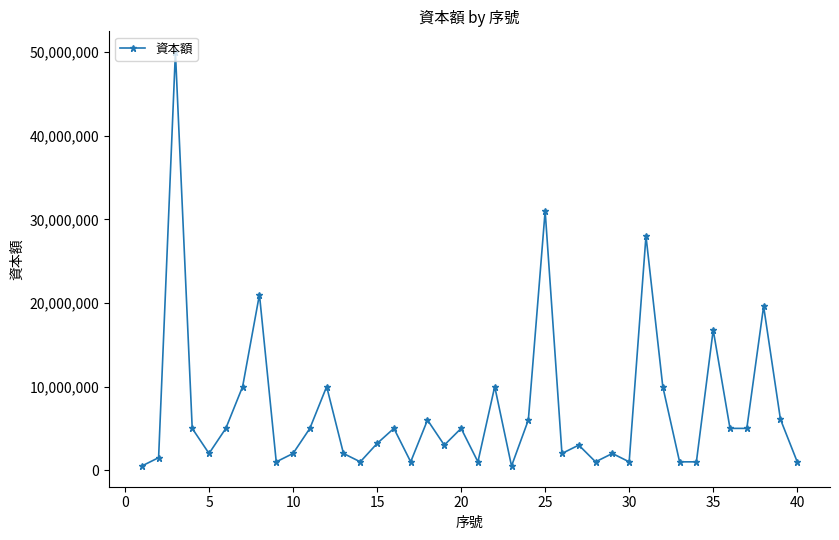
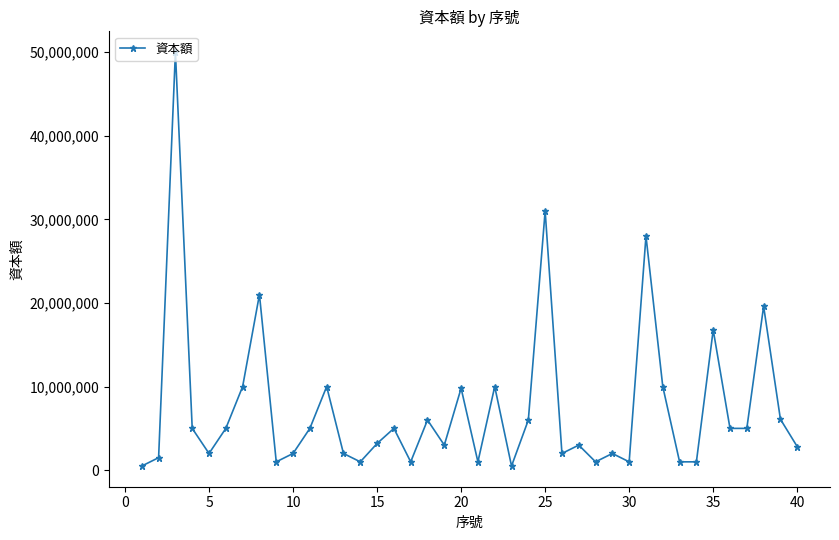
  {
    "5": "2,000,000",
    "10": "2,000,000",
    "15": "3,000,000",
-   "20": "5,000,000",
+   "20": "10,000,000",
    "25": "31,000,000",
    "30": "1,000,000",
    "35": "17,000,000",
-   "40": "1,000,000"
+   "40": "3,000,000"
  }
